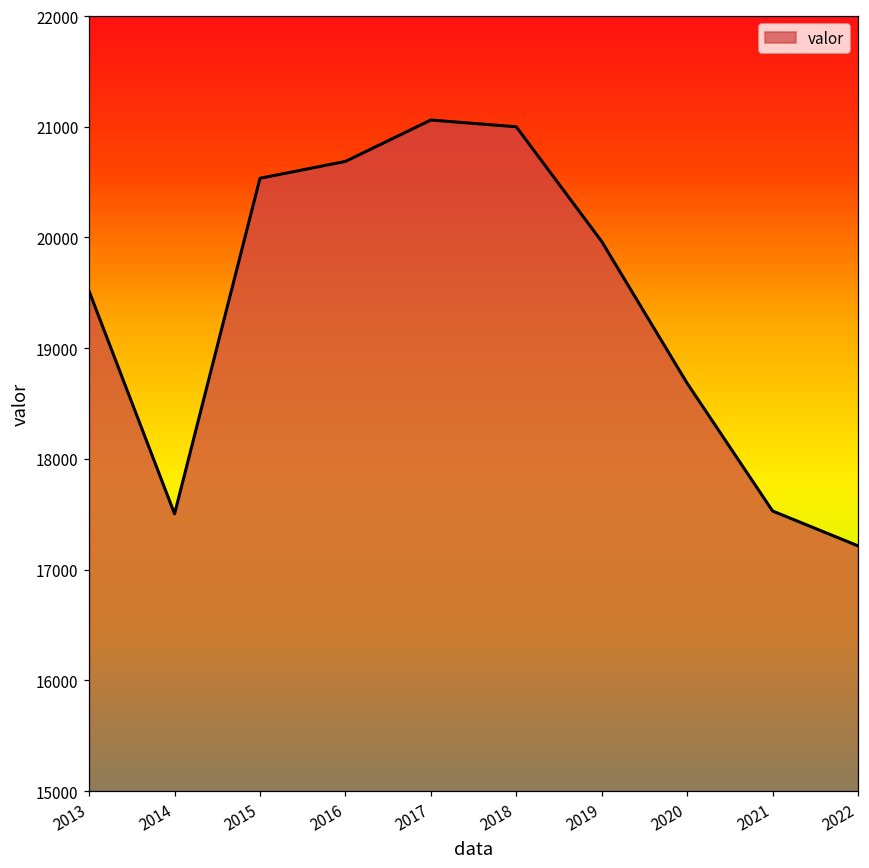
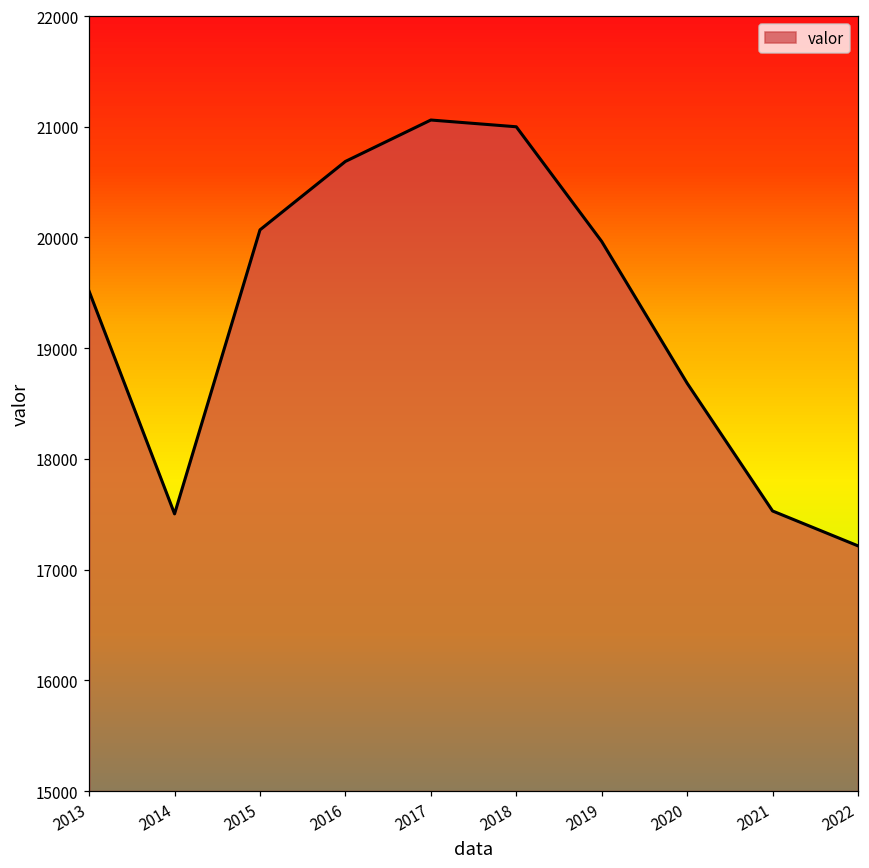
  {
    "2013": 19510,
    "2014": 17500,
-   "2015": 20540,
+   "2015": 20070,
    "2016": 20690,
    "2017": 21060,
    "2018": 21000,
    "2019": 19960,
    "2020": 18680,
    "2021": 17530,
    "2022": 17220
  }
